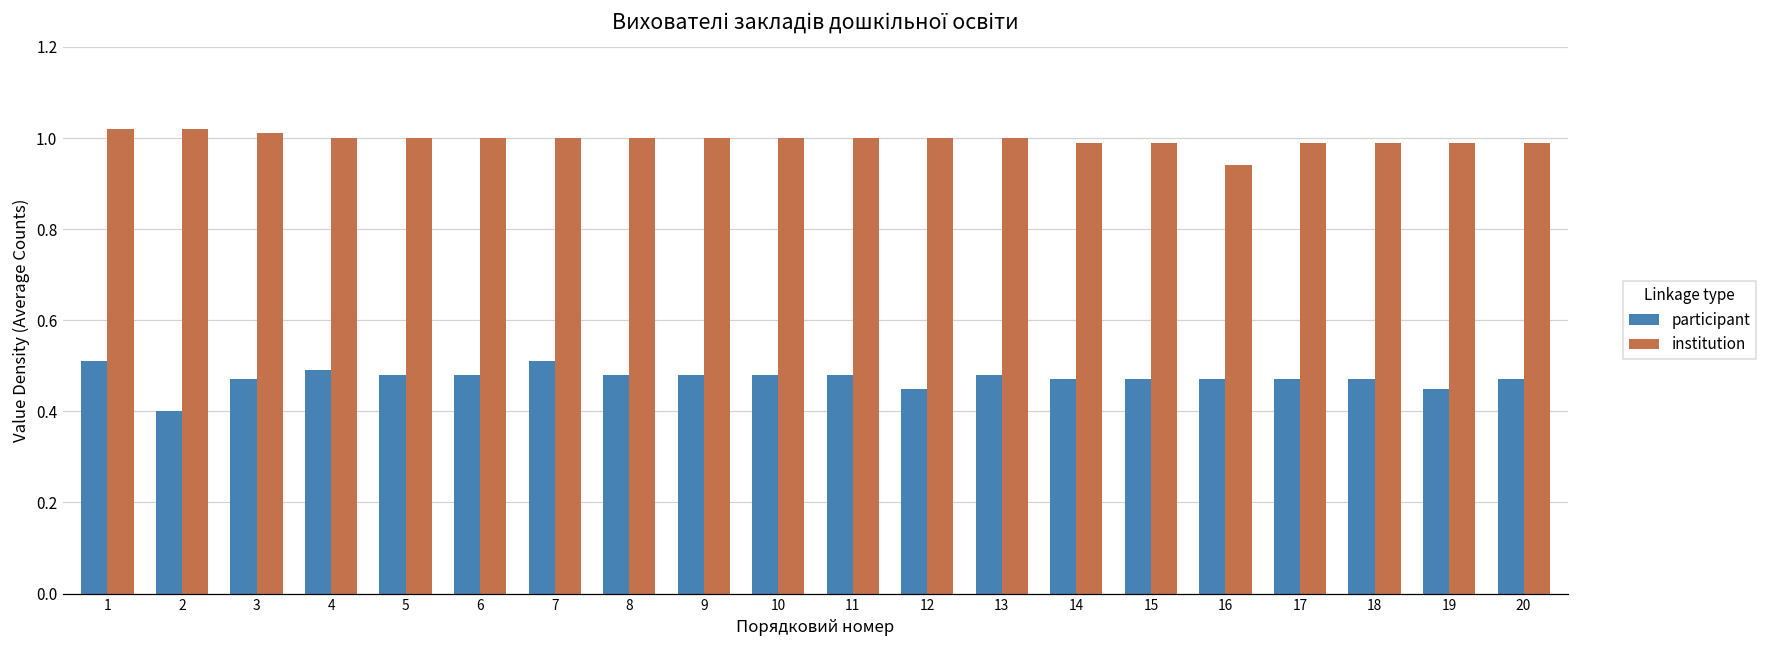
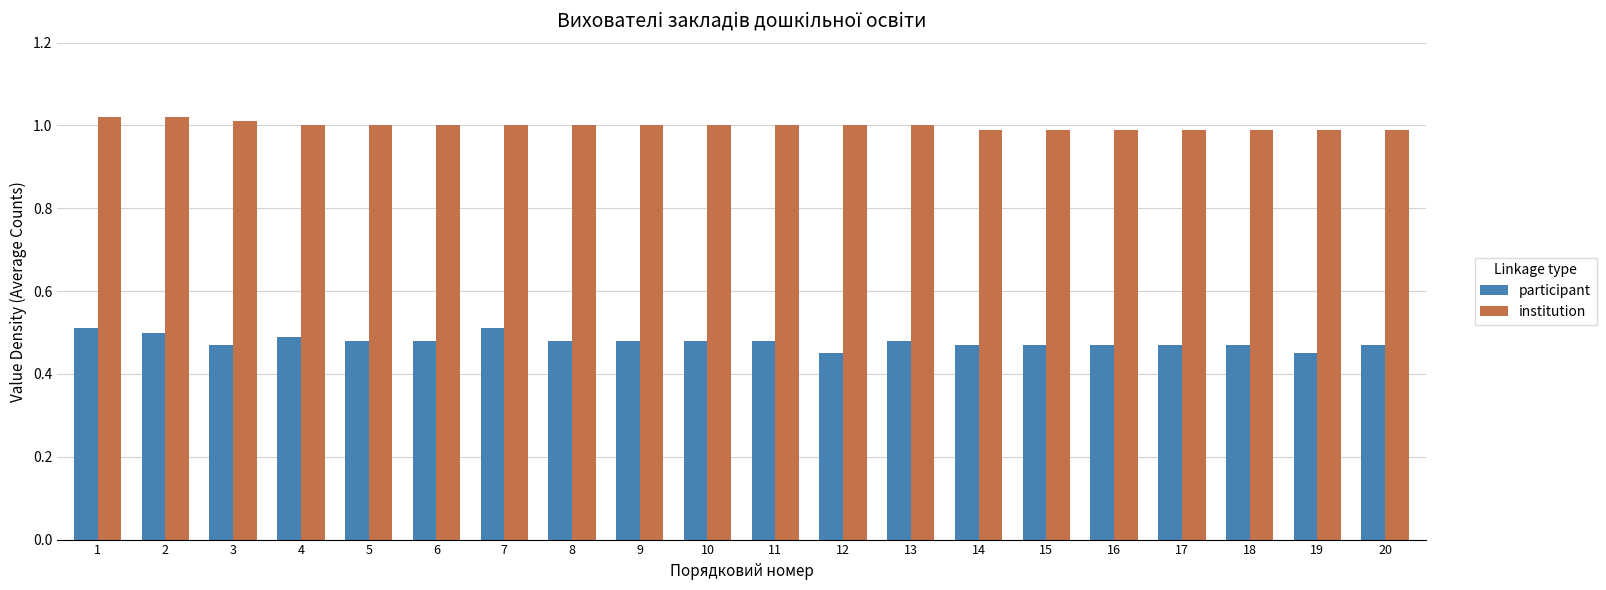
  {
    "participant": {
      "1": 0.51,
-     "2": 0.4,
+     "2": 0.5,
      "3": 0.47,
      "4": 0.49,
      "5": 0.48,
      "6": 0.48,
      "7": 0.51,
      "8": 0.48,
      "9": 0.48,
      "10": 0.48,
      "11": 0.48,
      "12": 0.45,
      "13": 0.48,
      "14": 0.47,
      "15": 0.47,
      "16": 0.47,
      "17": 0.47,
      "18": 0.47,
      "19": 0.45,
      "20": 0.47
    },
    "institution": {
      "1": 1.02,
      "2": 1.02,
      "3": 1.01,
      "4": 1.00,
      "5": 1.00,
      "6": 1.00,
      "7": 1.00,
      "8": 1.00,
      "9": 1.00,
      "10": 1.00,
      "11": 1.00,
      "12": 1.00,
      "13": 1.00,
      "14": 0.99,
      "15": 0.99,
-     "16": 0.94,
+     "16": 0.99,
      "17": 0.99,
      "18": 0.99,
      "19": 0.99,
      "20": 0.99
    }
  }
